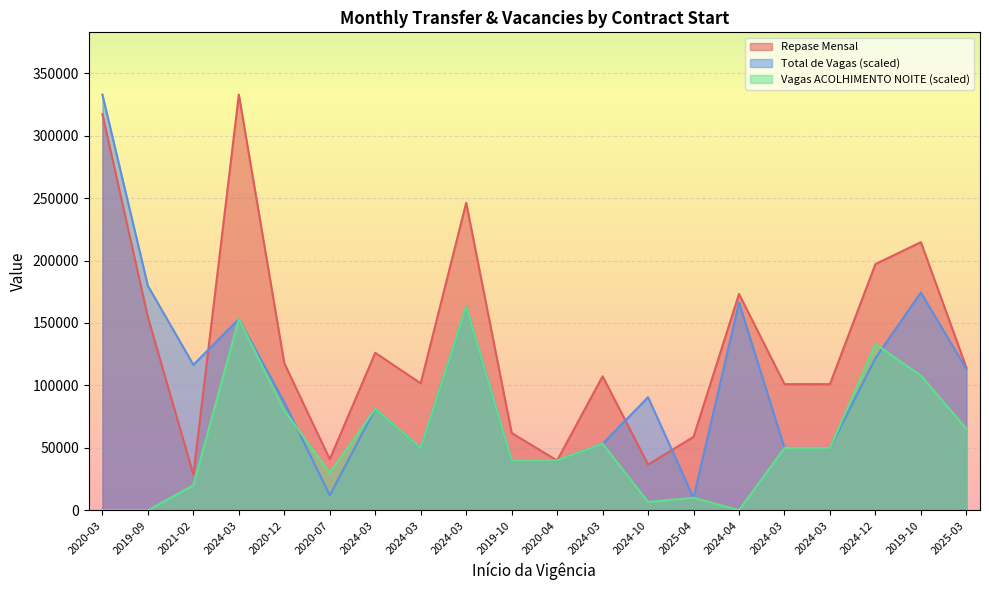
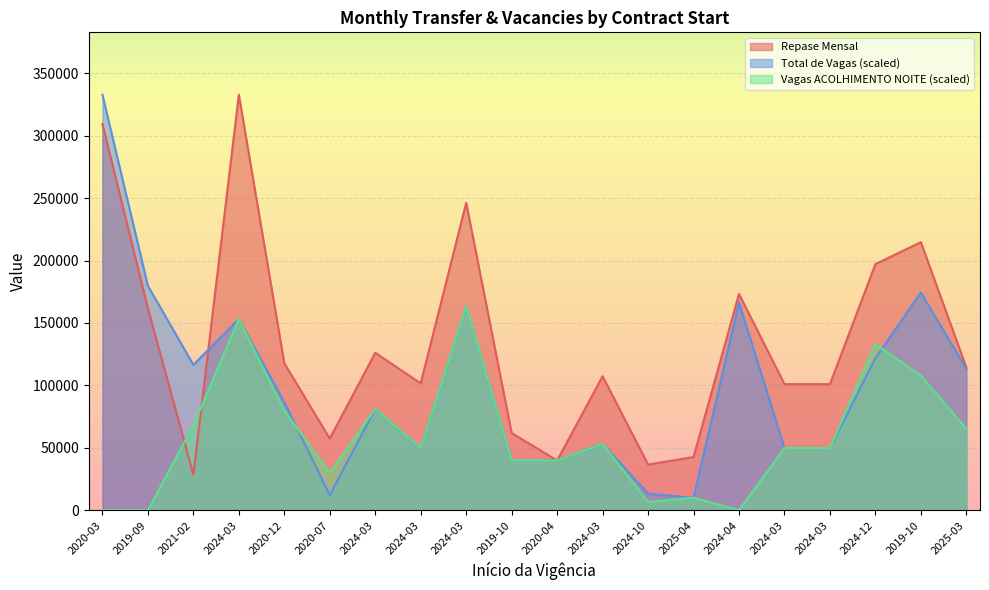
  {
    "Repase Mensal": {
-     "2020-03": 317000,
-     "2019-09": 155000,
+     "2020-03": 309000,
+     "2019-09": 162000,
      "2021-02": 29000,
      "2020-12": 118000,
-     "2020-07": 41000,
+     "2020-07": 57000,
      "2024-10": 37000,
-     "2025-04": 59000,
+     "2025-04": 43000,
      "2024-04": 173000,
      "2024-12": 197000
    },
    "Total de Vagas (scaled)": {
      "2020-03": 333000,
      "2019-09": 180000,
      "2021-02": 117000,
      "2020-12": 87000,
      "2020-07": 12000,
-     "2024-10": 91000,
+     "2024-10": 13000,
      "2024-04": 166000,
      "2024-12": 122000
    },
    "Vagas ACOLHIMENTO NOITE (scaled)": {
      "2020-03": 0,
      "2019-09": 0,
-     "2021-02": 20000,
+     "2021-02": 68000,
      "2020-12": 80000,
      "2020-07": 30000,
      "2024-10": 7000,
      "2024-04": 0,
      "2024-12": 133000,
      "2025-03": 65000
    }
  }
